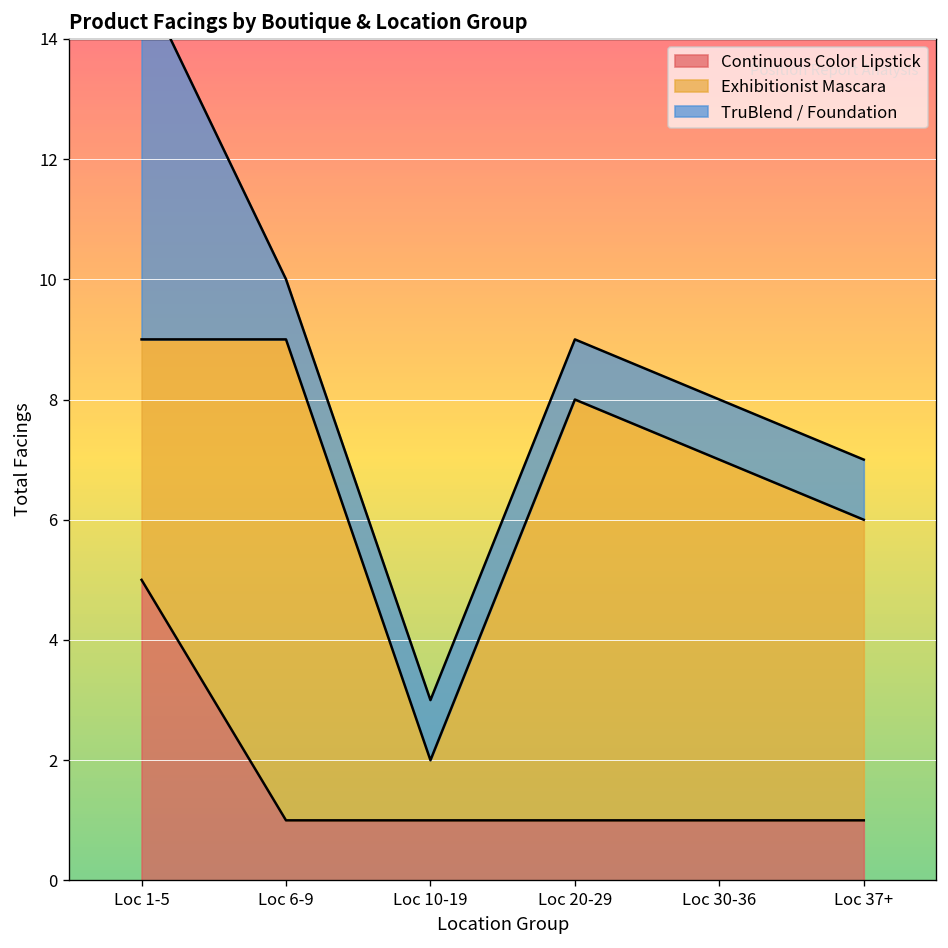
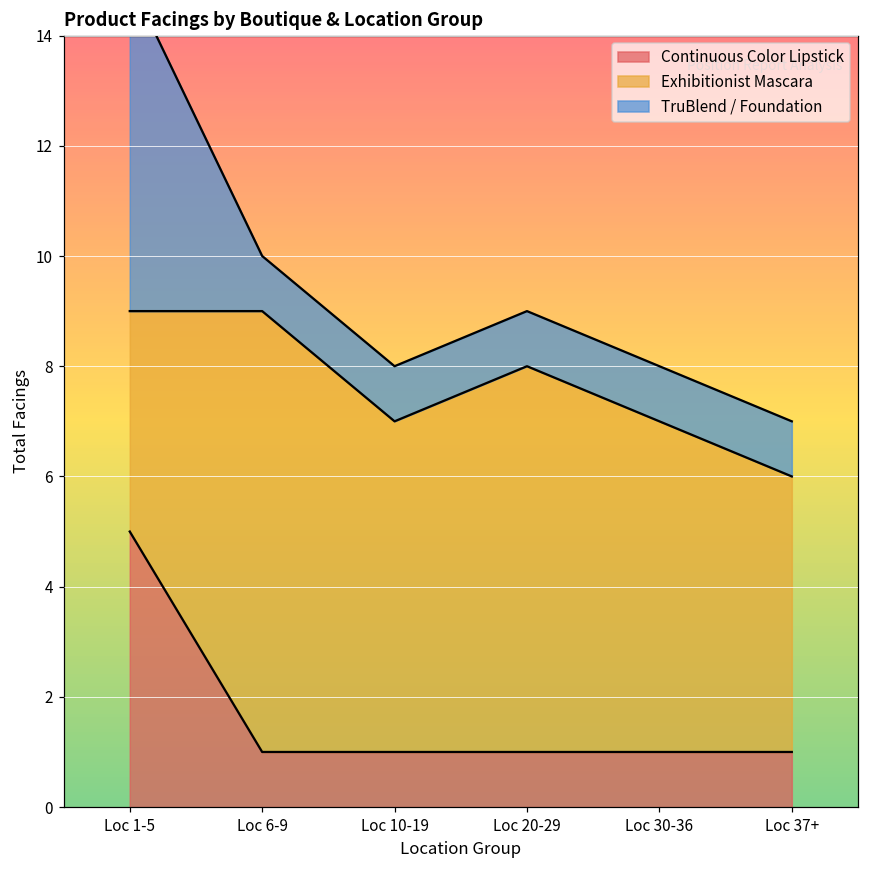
  {
    "Continuous Color Lipstick": {
      "Loc 1-5": 5,
      "Loc 6-9": 1,
      "Loc 10-19": 1,
      "Loc 20-29": 1,
      "Loc 30-36": 1,
      "Loc 37+": 1
    },
    "Exhibitionist Mascara": {
      "Loc 1-5": 4,
      "Loc 6-9": 8,
-     "Loc 10-19": 1,
+     "Loc 10-19": 6,
      "Loc 20-29": 7,
      "Loc 30-36": 6,
      "Loc 37+": 5
    },
    "TruBlend / Foundation": {
      "Loc 6-9": 1,
      "Loc 10-19": 1,
      "Loc 20-29": 1,
      "Loc 30-36": 1,
      "Loc 37+": 1
    }
  }
